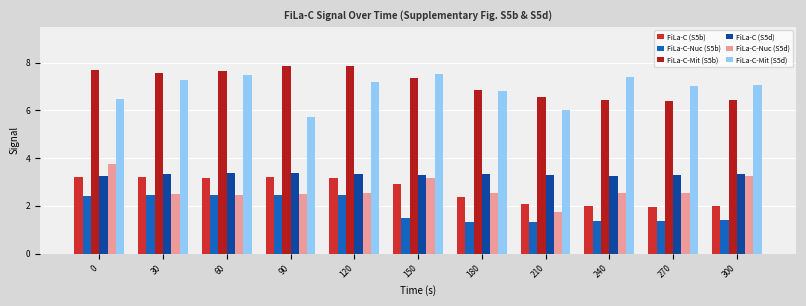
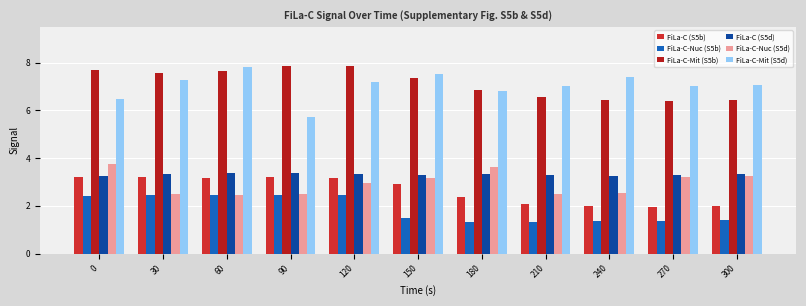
  {
    "FiLa-C-Nuc (S5d)": {
      "0": 3.7,
      "30": 2.5,
      "60": 2.5,
      "90": 2.5,
-     "120": 2.5,
+     "120": 3.0,
      "150": 3.2,
-     "180": 2.5,
-     "210": 1.7,
+     "180": 3.6,
+     "210": 2.5,
      "240": 2.6,
-     "270": 2.5,
+     "270": 3.2,
      "300": 3.3
    },
    "FiLa-C-Mit (S5d)": {
      "0": 6.5,
      "30": 7.3,
-     "60": 7.5,
+     "60": 7.8,
      "90": 5.7,
      "120": 7.2,
      "150": 7.5,
      "180": 6.8,
-     "210": 6.0,
+     "210": 7.0,
      "240": 7.4,
      "270": 7.0,
      "300": 7.1
    }
  }
